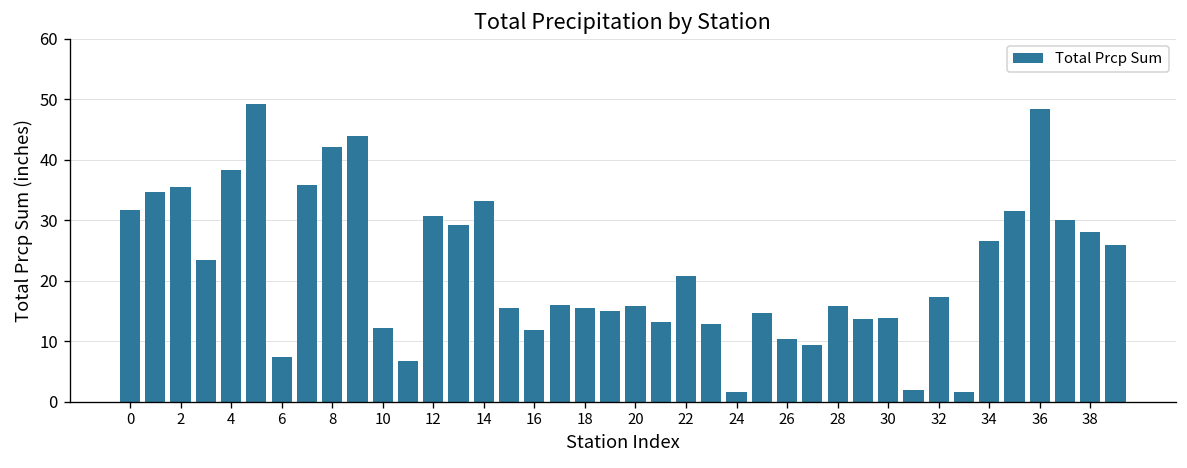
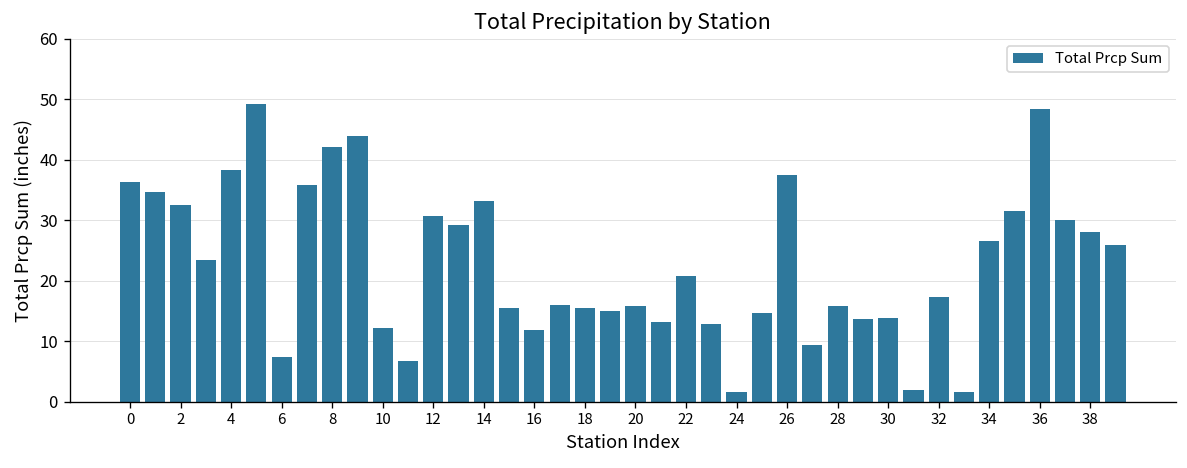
  {
-   "0": 32,
-   "2": 35,
+   "0": 36,
+   "2": 33,
    "4": 38,
    "6": 7,
    "8": 42,
    "10": 12,
    "12": 31,
    "14": 33,
    "16": 12,
    "18": 15,
    "20": 16,
    "22": 21,
    "24": 2,
-   "26": 10,
+   "26": 37,
    "28": 16,
    "30": 14,
    "32": 17,
    "34": 27,
    "36": 48,
    "38": 28
  }
